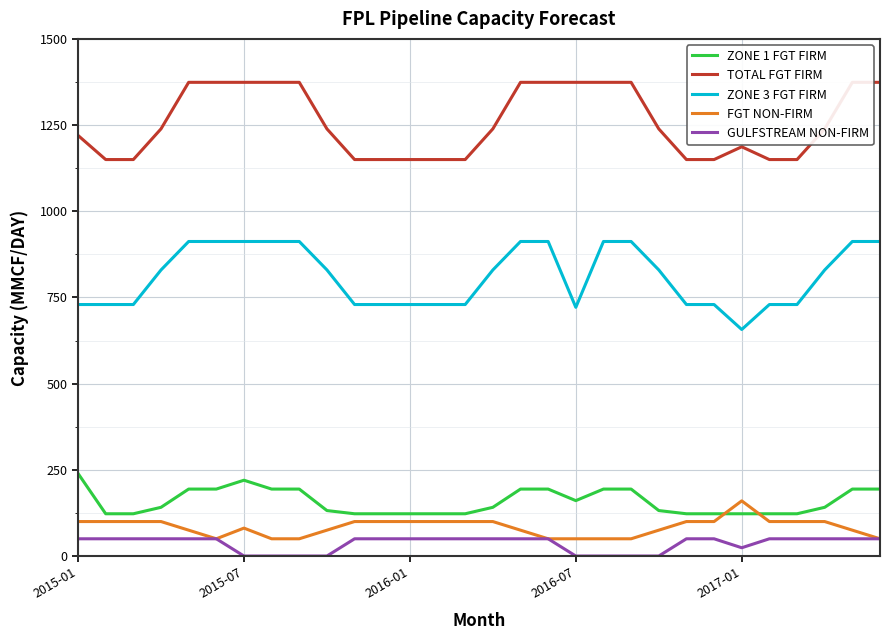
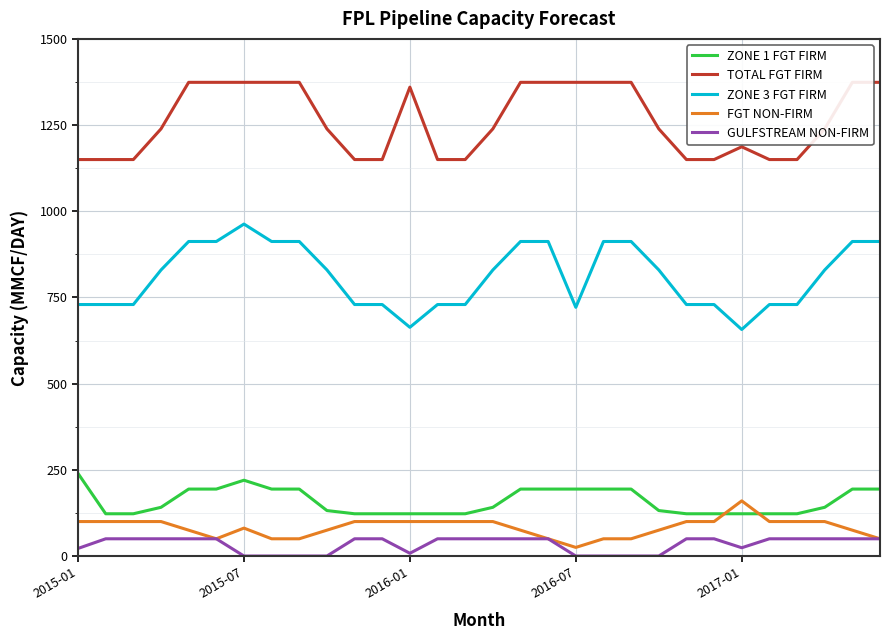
  {
    "ZONE 1 FGT FIRM": {
      "2015-01": 240,
      "2015-07": 220,
      "2016-01": 120,
-     "2016-07": 160,
+     "2016-07": 190,
      "2017-01": 120
    },
    "TOTAL FGT FIRM": {
-     "2015-01": 1220,
+     "2015-01": 1150,
      "2015-07": 1370,
-     "2016-01": 1150,
+     "2016-01": 1360,
      "2016-07": 1370,
      "2017-01": 1190
    },
    "ZONE 3 FGT FIRM": {
      "2015-01": 730,
-     "2015-07": 910,
-     "2016-01": 730,
+     "2015-07": 960,
+     "2016-01": 660,
      "2016-07": 720,
      "2017-01": 660
    },
    "FGT NON-FIRM": {
      "2015-01": 100,
      "2015-07": 80,
      "2016-01": 100,
-     "2016-07": 50,
+     "2016-07": 30,
      "2017-01": 160
    },
    "GULFSTREAM NON-FIRM": {
-     "2015-01": 50,
+     "2015-01": 20,
      "2015-07": 0,
-     "2016-01": 50,
+     "2016-01": 10,
      "2016-07": 0,
      "2017-01": 20
    }
  }
